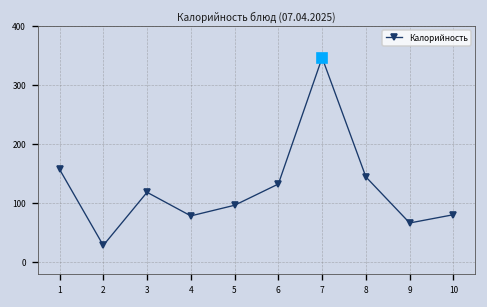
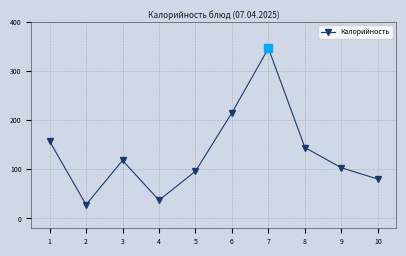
  {
    "Калорийность": {
      "1": 160,
      "2": 30,
      "3": 120,
-     "4": 80,
+     "4": 40,
      "5": 100,
-     "6": 130,
+     "6": 220,
      "8": 140,
-     "9": 70,
+     "9": 100,
      "10": 80
    }
  }
